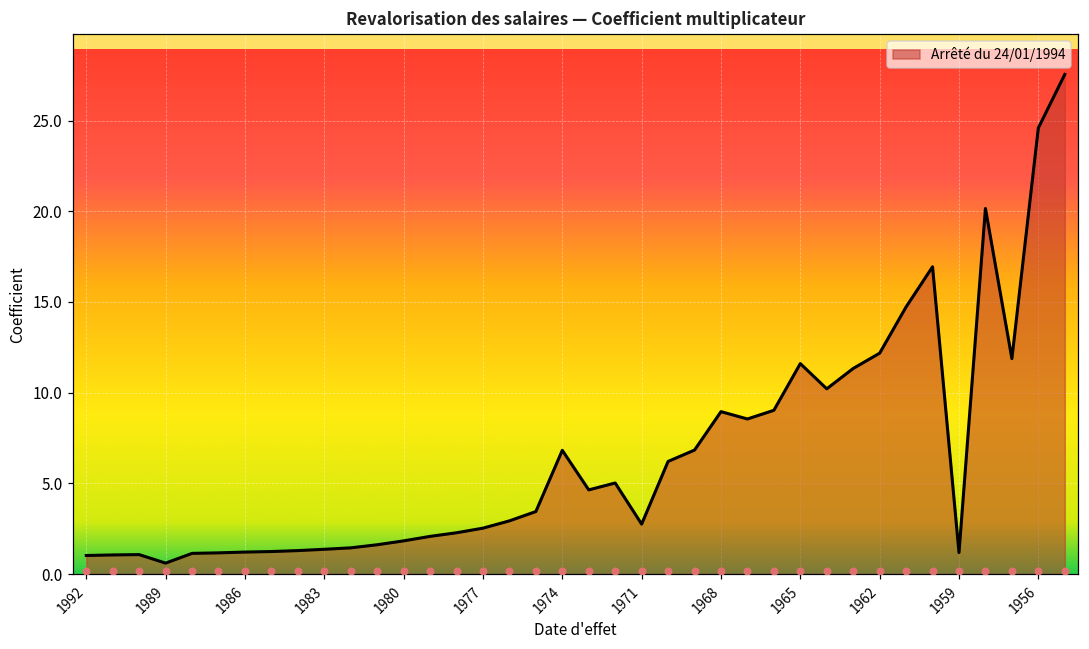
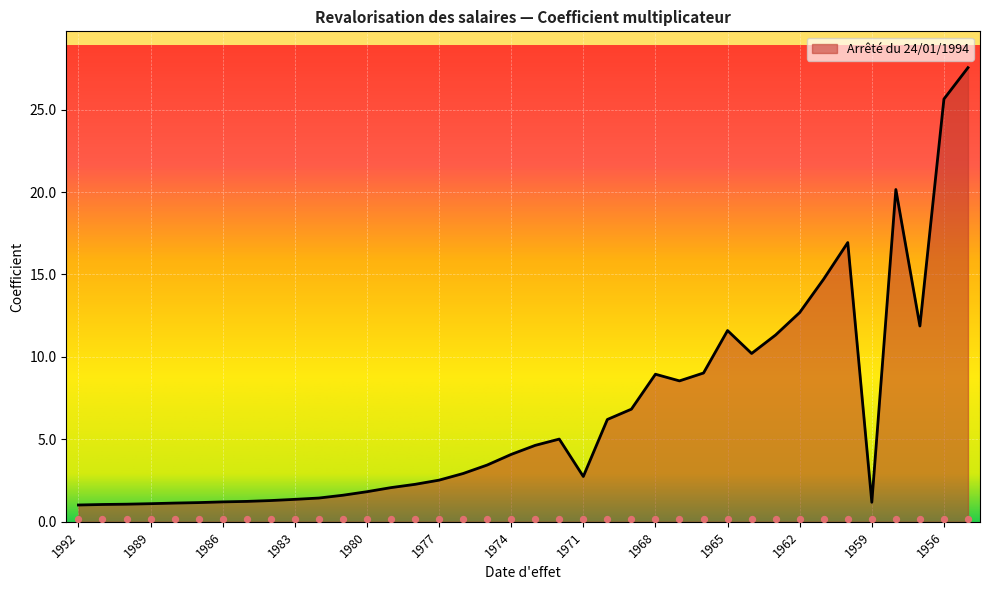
  {
    "Arrêté du 24/01/1994": {
      "1992": 1.0,
-     "1989": 0.6,
+     "1989": 1.1,
      "1986": 1.2,
      "1983": 1.4,
      "1980": 1.8,
      "1977": 2.5,
-     "1974": 6.8,
+     "1974": 4.1,
      "1971": 2.8,
      "1968": 9.0,
      "1965": 11.6,
-     "1962": 12.2,
+     "1962": 12.7,
      "1959": 1.2,
-     "1956": 24.6
+     "1956": 25.6
    }
  }
